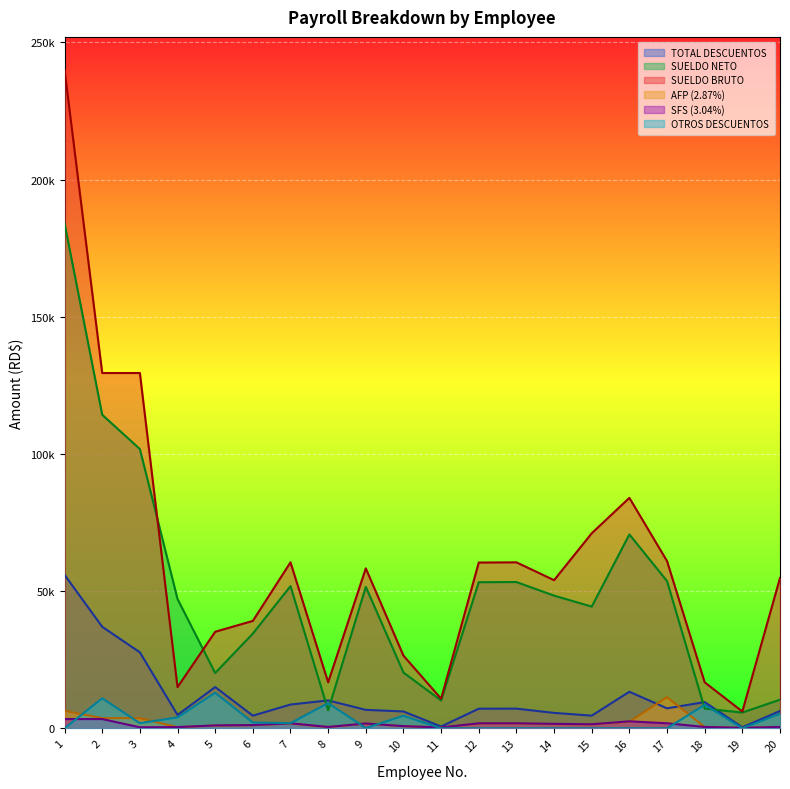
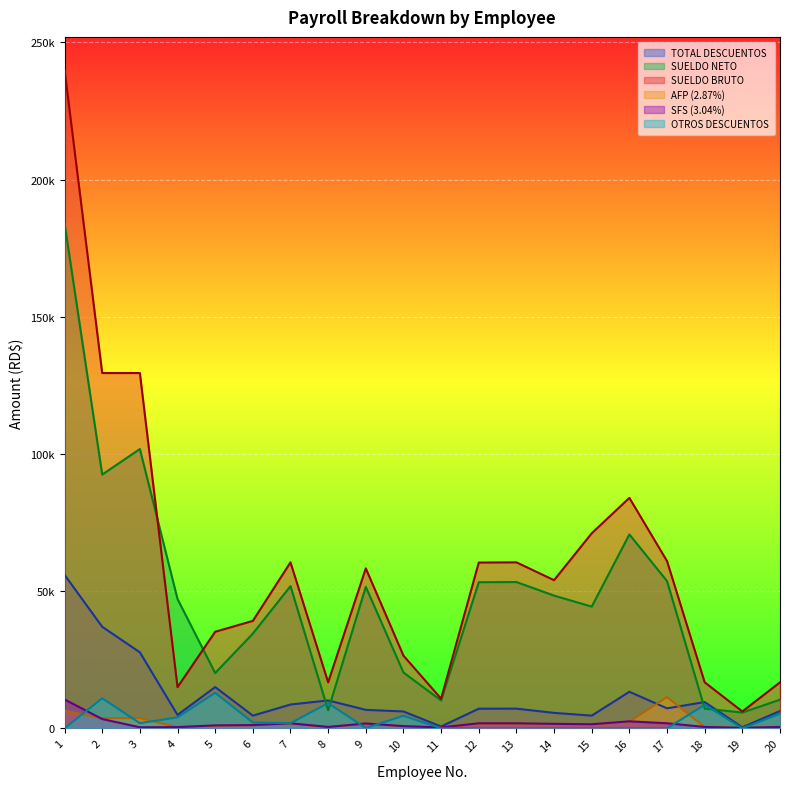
  {
    "SUELDO NETO": {
      "1": 184000,
-     "2": 114000,
+     "2": 92000,
      "3": 102000,
      "4": 47000,
      "5": 20000,
      "6": 35000,
      "7": 52000,
      "8": 7000,
      "9": 52000,
      "10": 20000,
      "12": 53000,
      "13": 53000,
      "14": 48000,
      "15": 44000,
      "16": 71000,
      "17": 54000,
      "18": 7000,
      "20": 10000
    },
    "SUELDO BRUTO": {
      "1": 240000,
      "2": 130000,
      "3": 130000,
      "4": 15000,
      "5": 35000,
      "6": 39000,
      "7": 61000,
      "8": 17000,
      "9": 58000,
      "10": 26000,
      "12": 60000,
      "13": 61000,
      "14": 54000,
      "15": 71000,
      "16": 84000,
      "17": 61000,
      "18": 17000,
-     "20": 55000
+     "20": 17000
    },
    "AFP (2.87%)": {
      "1": 6000,
      "3": 4000,
      "17": 11000
    },
    "SFS (3.04%)": {
-     "1": 3000,
+     "1": 11000,
      "3": 0,
      "17": 2000
    }
  }
